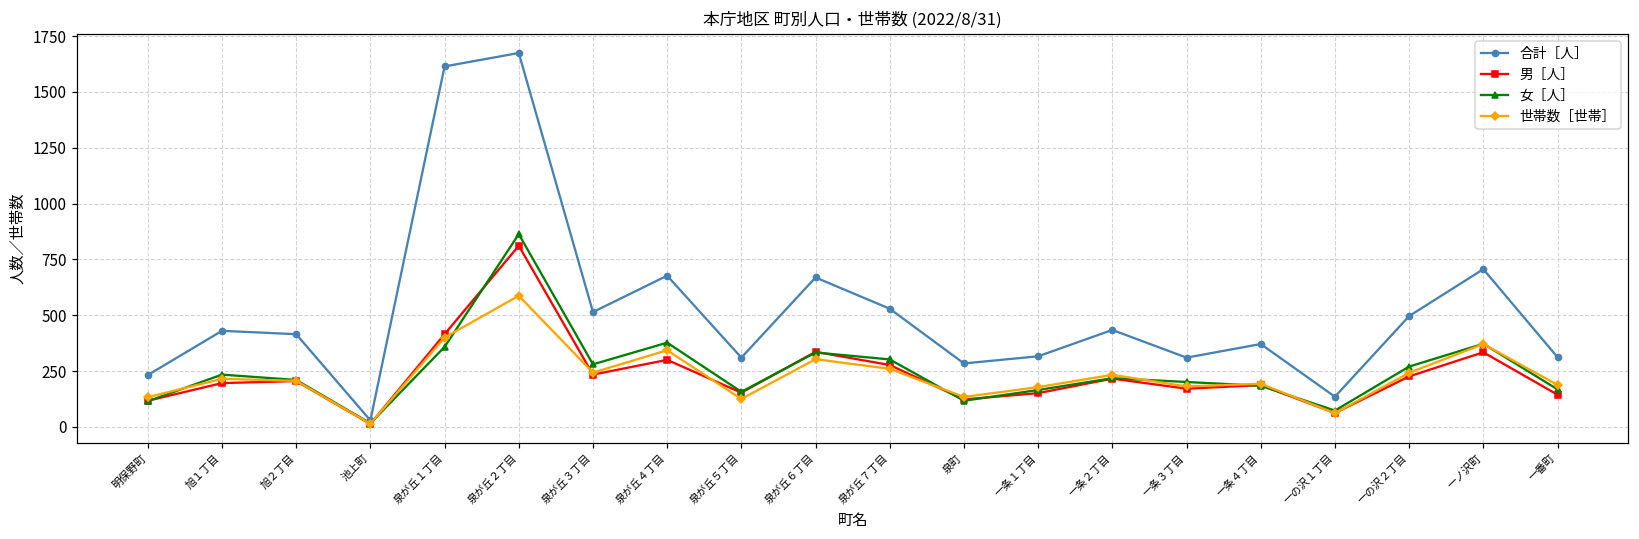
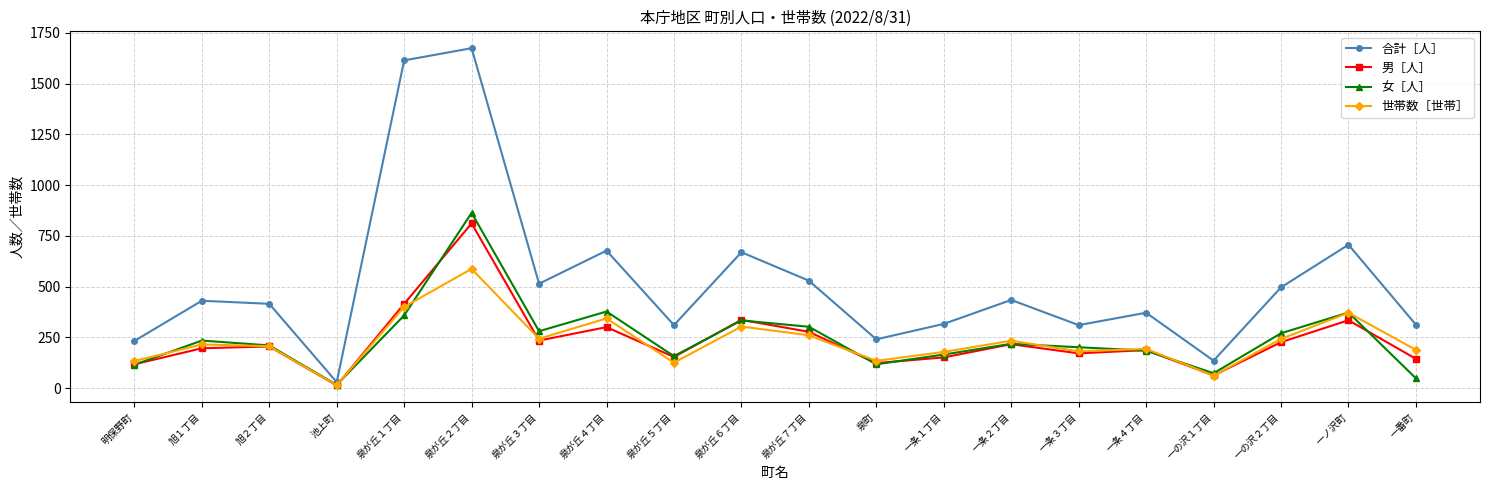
  {
    "合計［人］": {
      "明保野町": 230,
      "旭１丁目": 430,
      "旭２丁目": 420,
      "池上町": 30,
      "泉が丘１丁目": 1610,
      "泉が丘２丁目": 1670,
      "泉が丘３丁目": 510,
      "泉が丘４丁目": 680,
      "泉が丘５丁目": 310,
      "泉が丘６丁目": 670,
      "泉が丘７丁目": 530,
-     "泉町": 280,
+     "泉町": 240,
      "一条１丁目": 320,
      "一条２丁目": 430,
      "一条３丁目": 310,
      "一条４丁目": 370,
      "一の沢１丁目": 140,
      "一の沢２丁目": 500,
      "一ノ沢町": 710,
      "一番町": 310
    },
    "男［人］": {
      "旭１丁目": 200,
      "泉が丘１丁目": 420,
      "泉が丘２丁目": 810,
      "泉が丘４丁目": 300,
      "泉が丘７丁目": 280,
      "一条１丁目": 150,
      "一の沢２丁目": 230,
      "一ノ沢町": 330,
      "一番町": 140
    },
    "女［人］": {
      "旭１丁目": 230,
      "泉が丘１丁目": 360,
      "泉が丘２丁目": 860,
      "泉が丘３丁目": 280,
      "泉が丘４丁目": 380,
      "泉が丘７丁目": 300,
      "一条１丁目": 170,
      "一条３丁目": 200,
      "一の沢２丁目": 270,
-     "一番町": 170
+     "一番町": 50
    },
    "世帯数［世帯］": {
      "明保野町": 130,
      "旭１丁目": 220,
      "泉が丘１丁目": 400,
      "泉が丘２丁目": 590,
      "泉が丘４丁目": 340,
      "泉が丘５丁目": 130,
      "泉が丘６丁目": 300,
      "泉が丘７丁目": 260,
      "一条１丁目": 180,
      "一条２丁目": 230,
      "一の沢２丁目": 240,
      "一番町": 190
    }
  }
